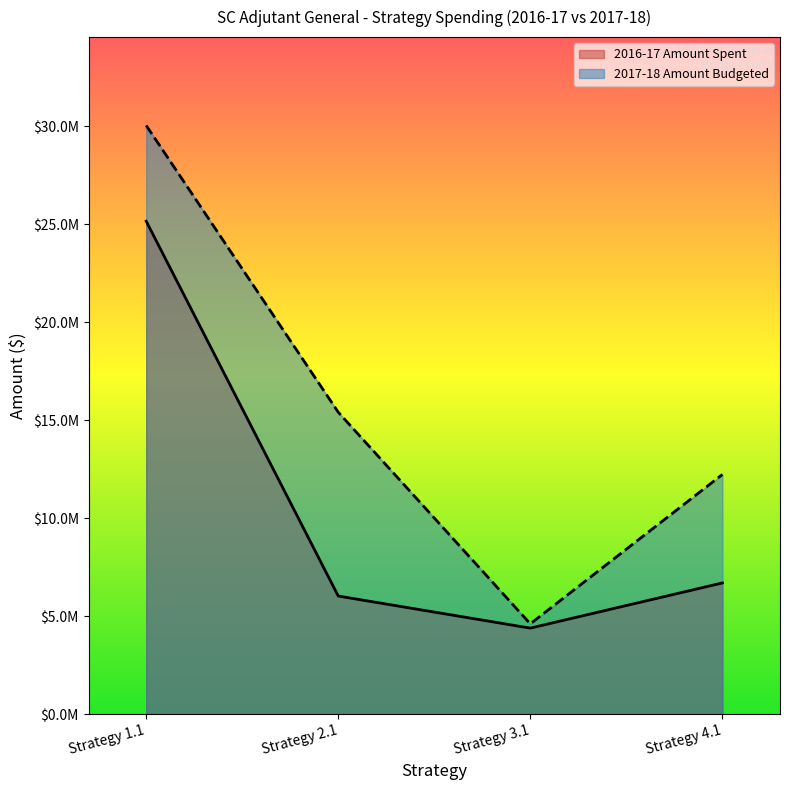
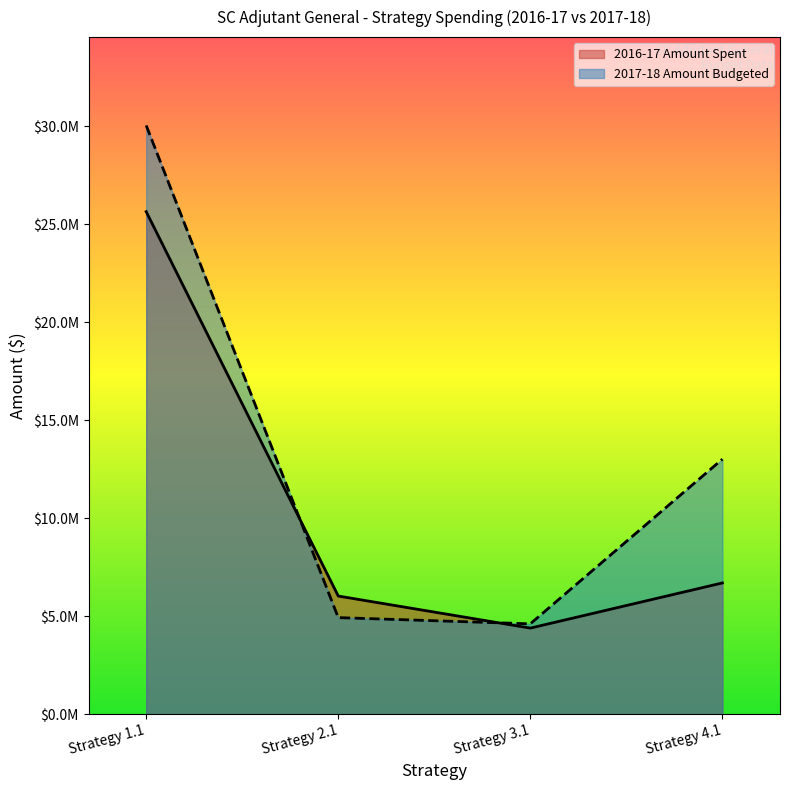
  {
    "2016-17 Amount Spent": {
-     "Strategy 1.1": "$25100000",
+     "Strategy 1.1": "$25600000",
      "Strategy 2.1": "$6000000",
      "Strategy 3.1": "$4400000",
      "Strategy 4.1": "$6700000"
    },
    "2017-18 Amount Budgeted": {
      "Strategy 1.1": "$30000000",
-     "Strategy 2.1": "$15400000",
+     "Strategy 2.1": "$4900000",
      "Strategy 3.1": "$4600000",
-     "Strategy 4.1": "$12200000"
+     "Strategy 4.1": "$13000000"
    }
  }
